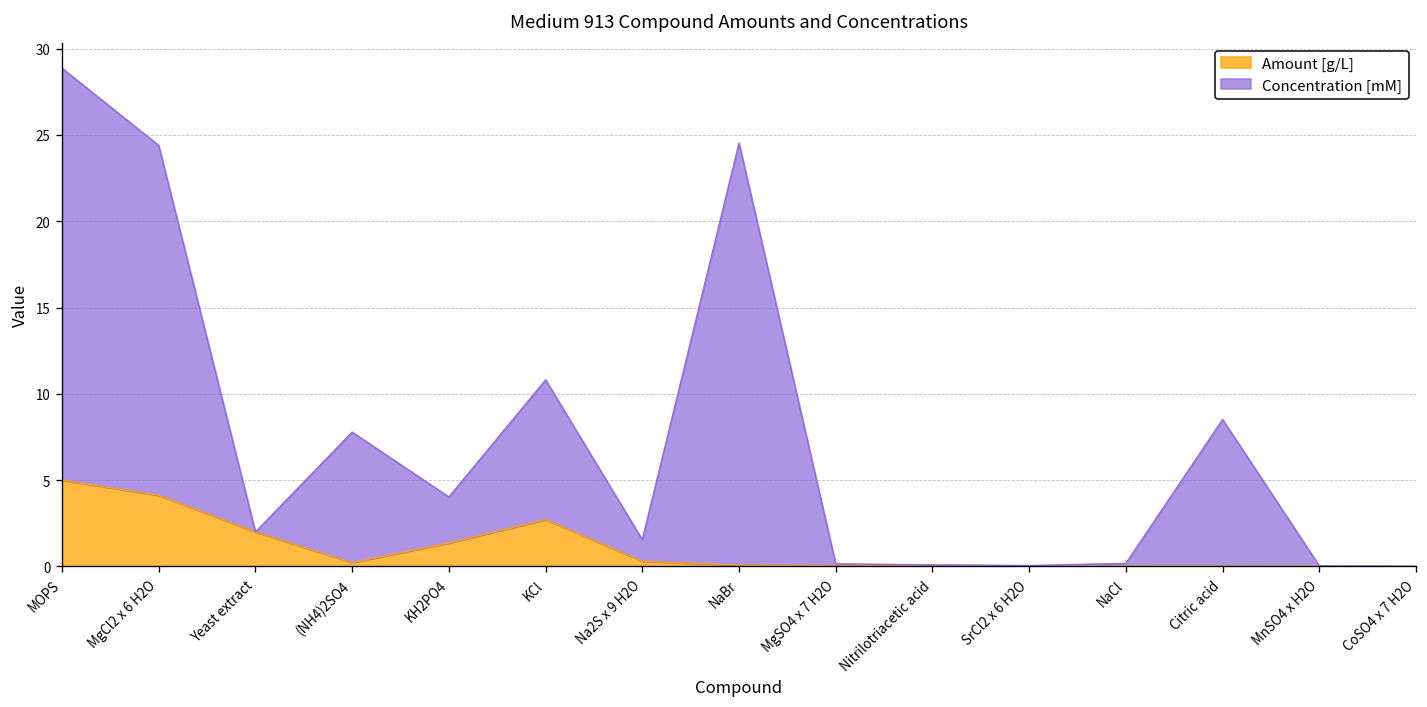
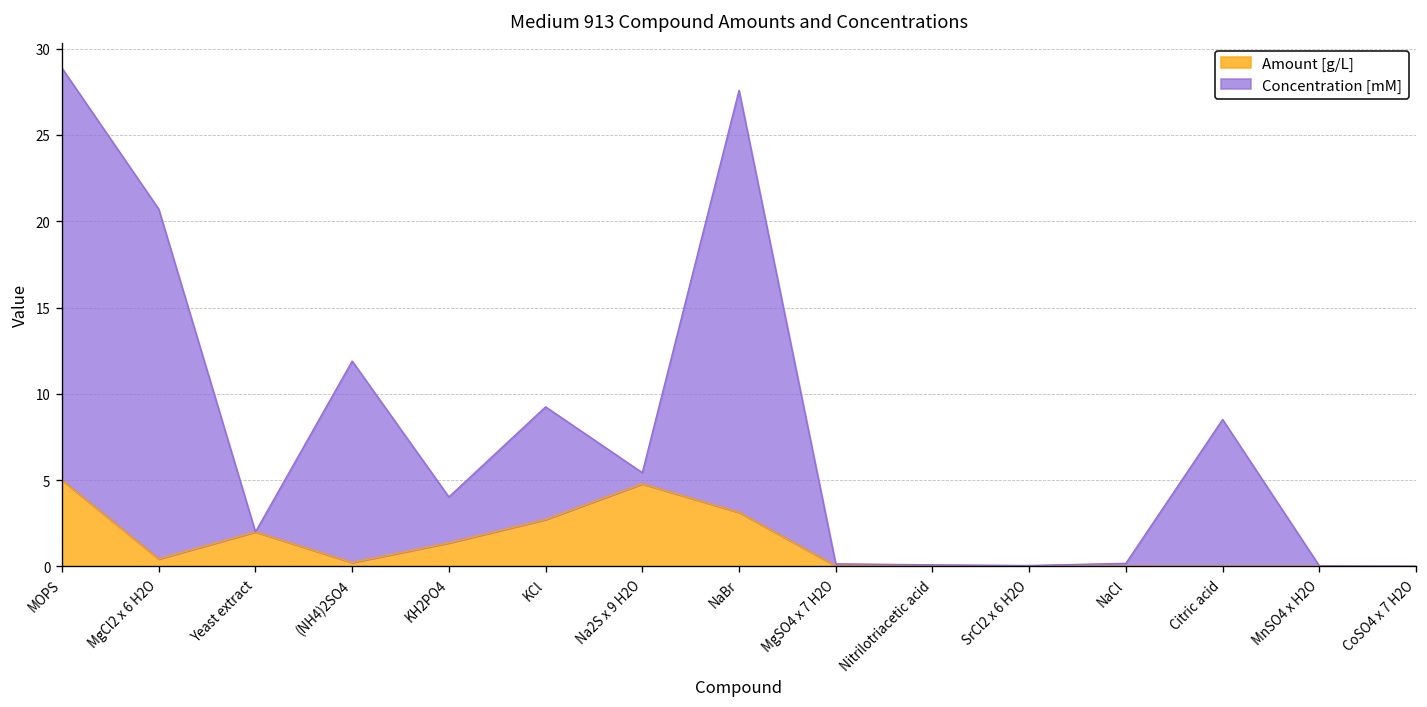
  {
    "Amount [g/L]": {
      "MOPS": 5.0,
-     "MgCl2 x 6 H2O": 4.1,
+     "MgCl2 x 6 H2O": 0.4,
      "(NH4)2SO4": 0.2,
      "KH2PO4": 1.4,
      "KCl": 2.7,
-     "Na2S x 9 H2O": 0.3,
-     "NaBr": 0.1,
+     "Na2S x 9 H2O": 4.8,
+     "NaBr": 3.1,
      "Citric acid": 0.0
    },
    "Concentration [mM]": {
      "MOPS": 23.9,
      "MgCl2 x 6 H2O": 20.3,
-     "(NH4)2SO4": 7.6,
+     "(NH4)2SO4": 11.7,
      "KH2PO4": 2.7,
-     "KCl": 8.1,
-     "Na2S x 9 H2O": 1.2,
+     "KCl": 6.5,
+     "Na2S x 9 H2O": 0.7,
      "NaBr": 24.5,
      "Citric acid": 8.5
    }
  }
